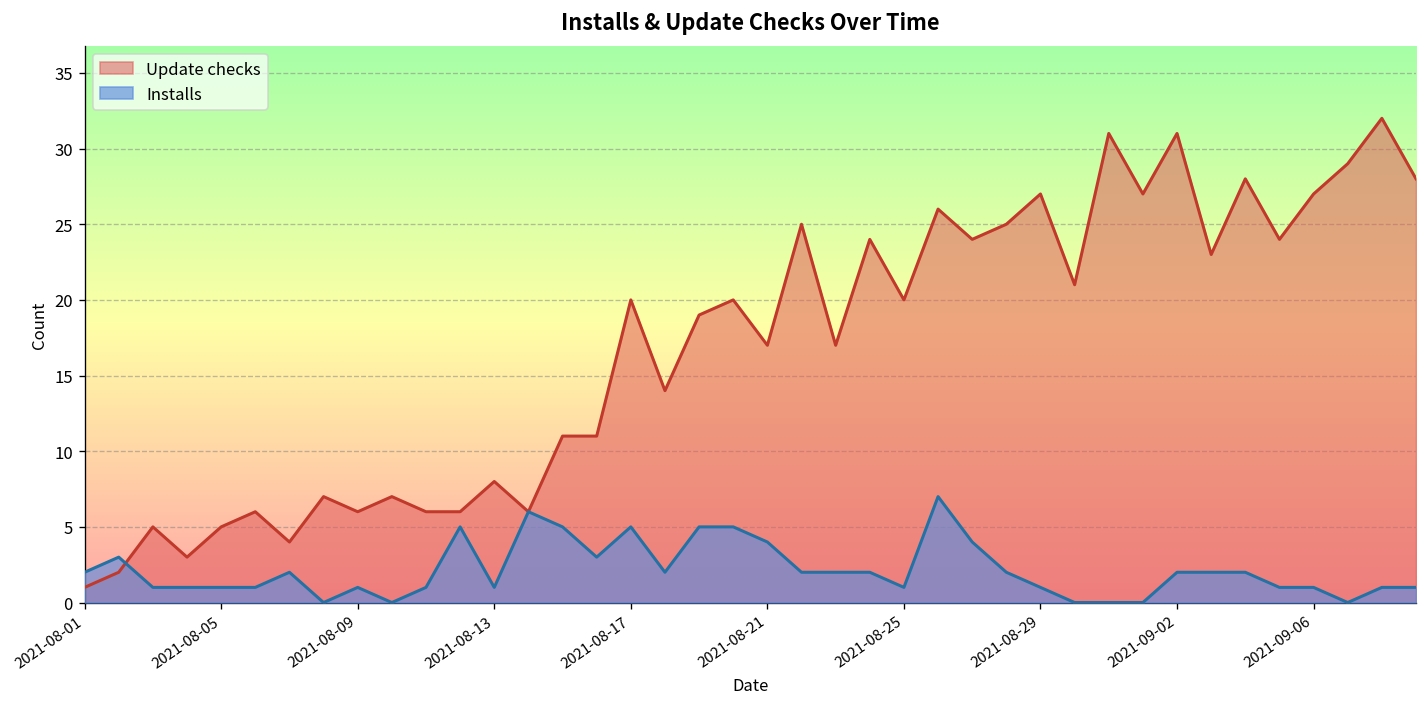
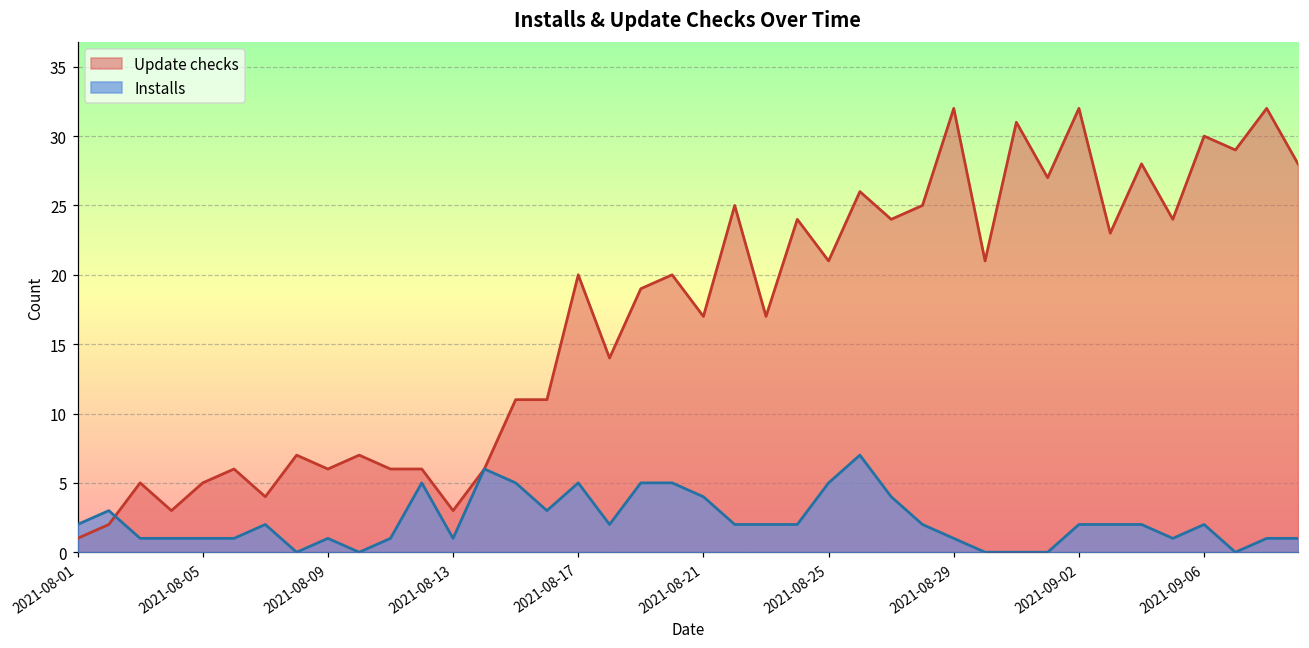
  {
    "Update checks": {
      "2021-08-01": 1,
      "2021-08-05": 5,
      "2021-08-09": 6,
-     "2021-08-13": 8,
+     "2021-08-13": 3,
      "2021-08-17": 20,
      "2021-08-21": 17,
-     "2021-08-25": 20,
-     "2021-08-29": 27,
-     "2021-09-02": 31,
-     "2021-09-06": 27
+     "2021-08-25": 21,
+     "2021-08-29": 32,
+     "2021-09-02": 32,
+     "2021-09-06": 30
    },
    "Installs": {
      "2021-08-01": 2,
      "2021-08-05": 1,
      "2021-08-09": 1,
      "2021-08-13": 1,
      "2021-08-17": 5,
      "2021-08-21": 4,
-     "2021-08-25": 1,
+     "2021-08-25": 5,
      "2021-08-29": 1,
      "2021-09-02": 2,
-     "2021-09-06": 1
+     "2021-09-06": 2
    }
  }
